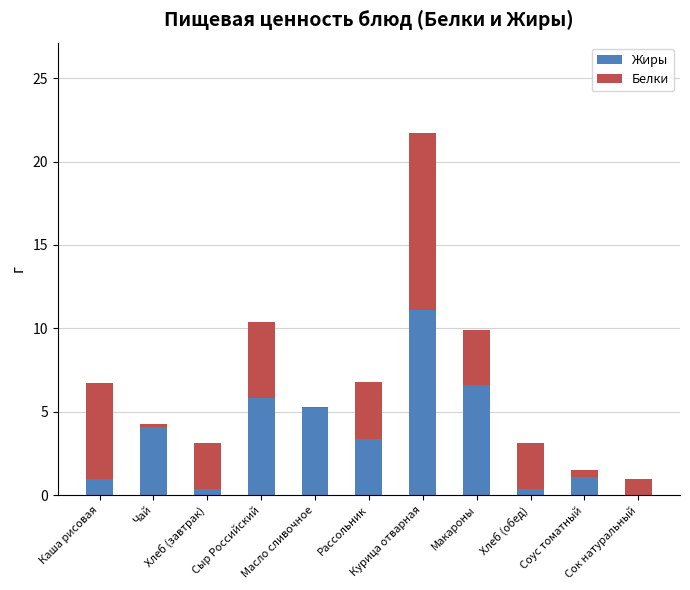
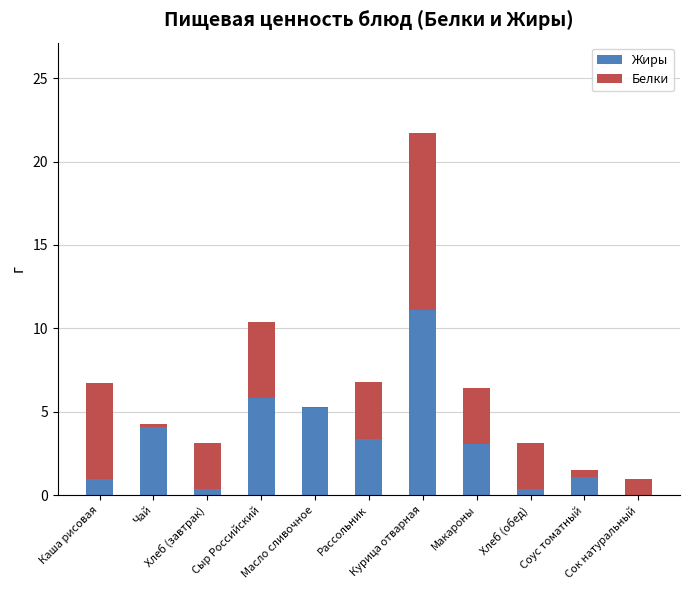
  {
    "Жиры": {
      "Каша рисовая": 1.0,
      "Чай": 4.1,
      "Хлеб (завтрак)": 0.4,
      "Сыр Российский": 5.8,
      "Масло сливочное": 5.2,
      "Рассольник": 3.4,
      "Курица отварная": 11.1,
-     "Макароны": 6.6,
+     "Макароны": 3.1,
      "Хлеб (обед)": 0.4,
      "Соус томатный": 1.1,
      "Сок натуральный": 0.0
    },
    "Белки": {
      "Каша рисовая": 5.8,
      "Чай": 0.2,
      "Хлеб (завтрак)": 2.8,
      "Сыр Российский": 4.6,
      "Рассольник": 3.4,
      "Курица отварная": 10.6,
      "Макароны": 3.3,
      "Хлеб (обед)": 2.8,
      "Соус томатный": 0.4,
      "Сок натуральный": 1.0
    }
  }
